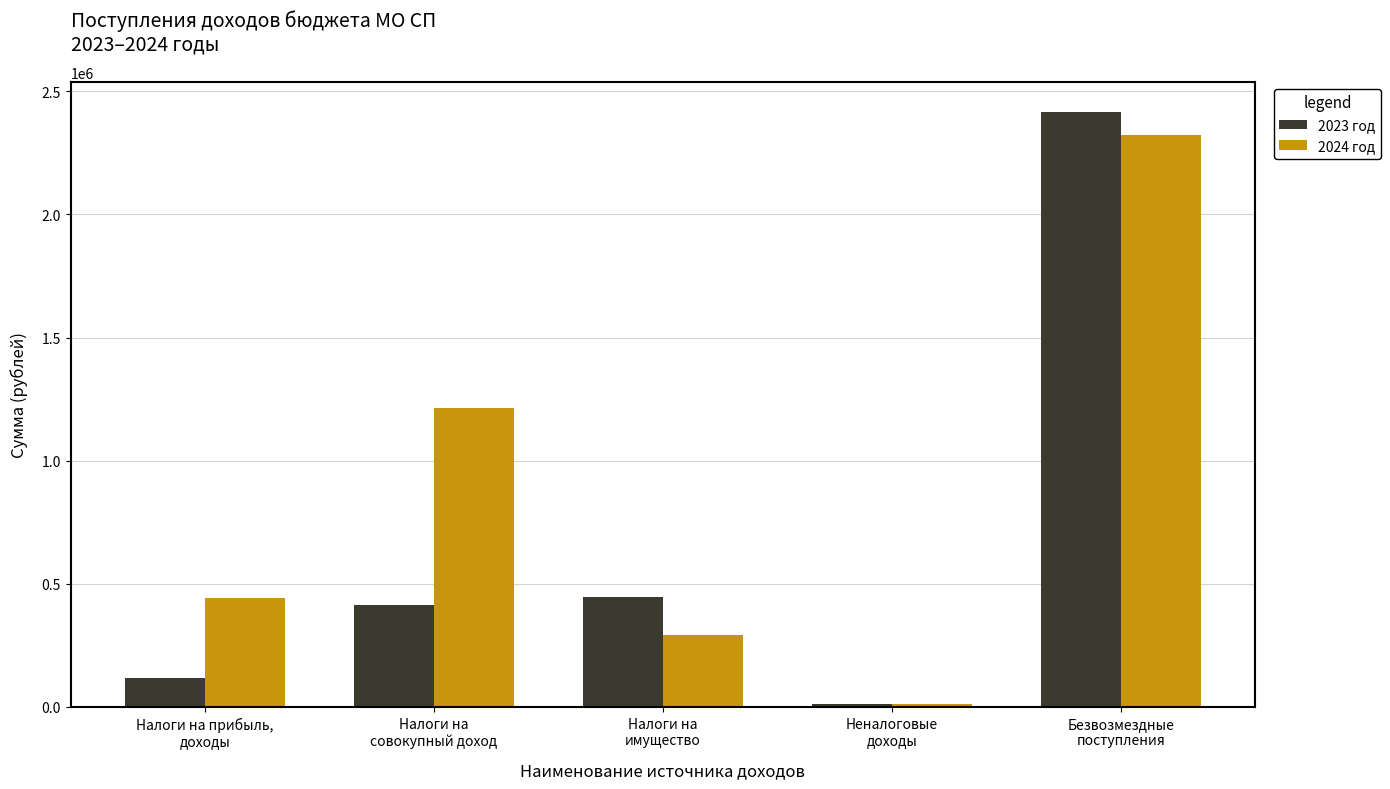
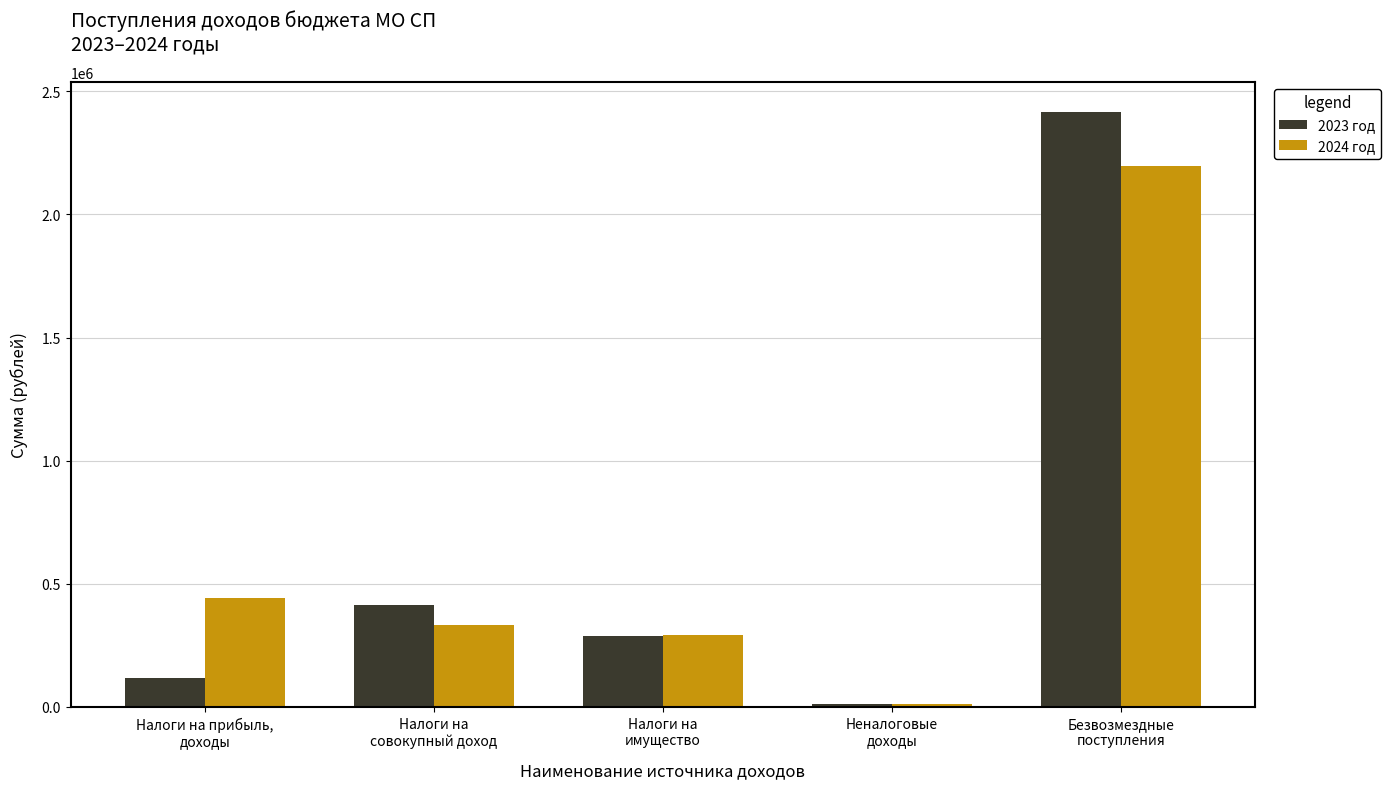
  {
    "2023 год": {
      "Налоги на прибыль, доходы": 120000,
      "Налоги на совокупный доход": 420000,
-     "Налоги на имущество": 450000,
+     "Налоги на имущество": 290000,
      "Неналоговые доходы": 10000,
      "Безвозмездные поступления": 2420000
    },
    "2024 год": {
      "Налоги на прибыль, доходы": 440000,
-     "Налоги на совокупный доход": 1210000,
+     "Налоги на совокупный доход": 330000,
      "Налоги на имущество": 290000,
      "Неналоговые доходы": 10000,
-     "Безвозмездные поступления": 2320000
+     "Безвозмездные поступления": 2200000
    }
  }
